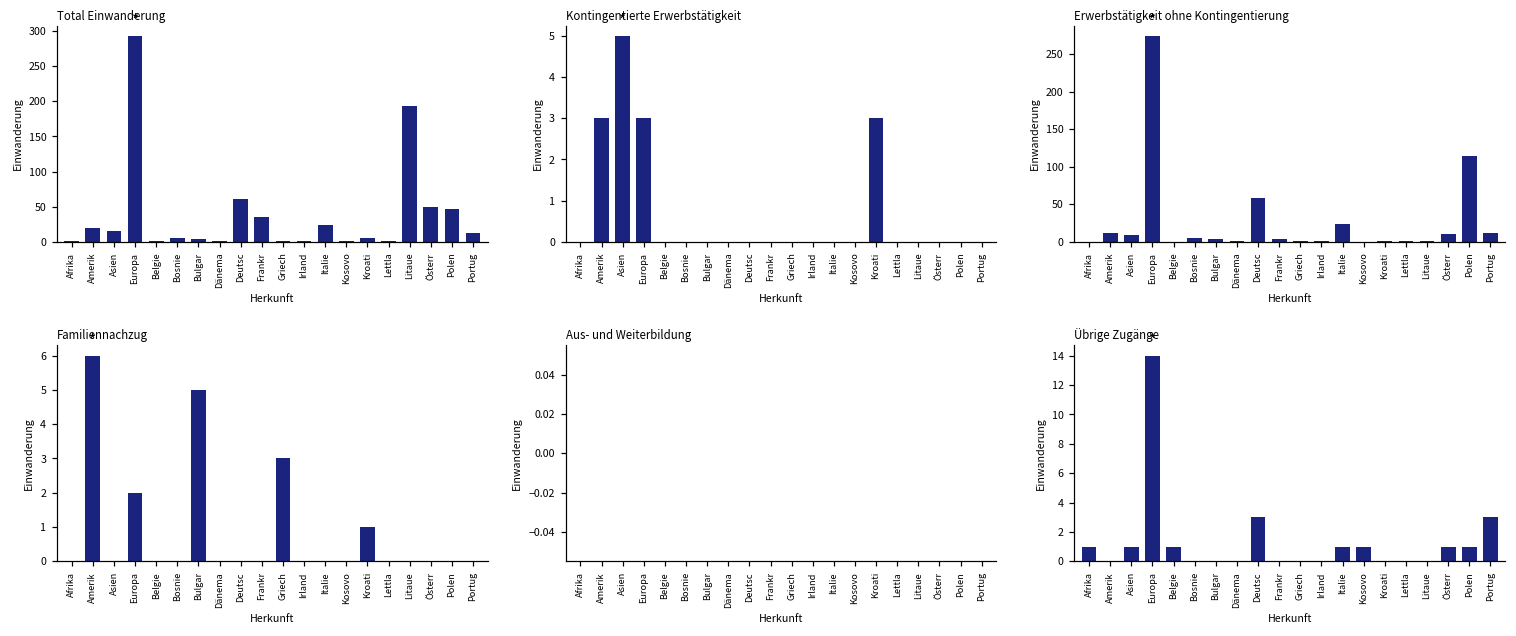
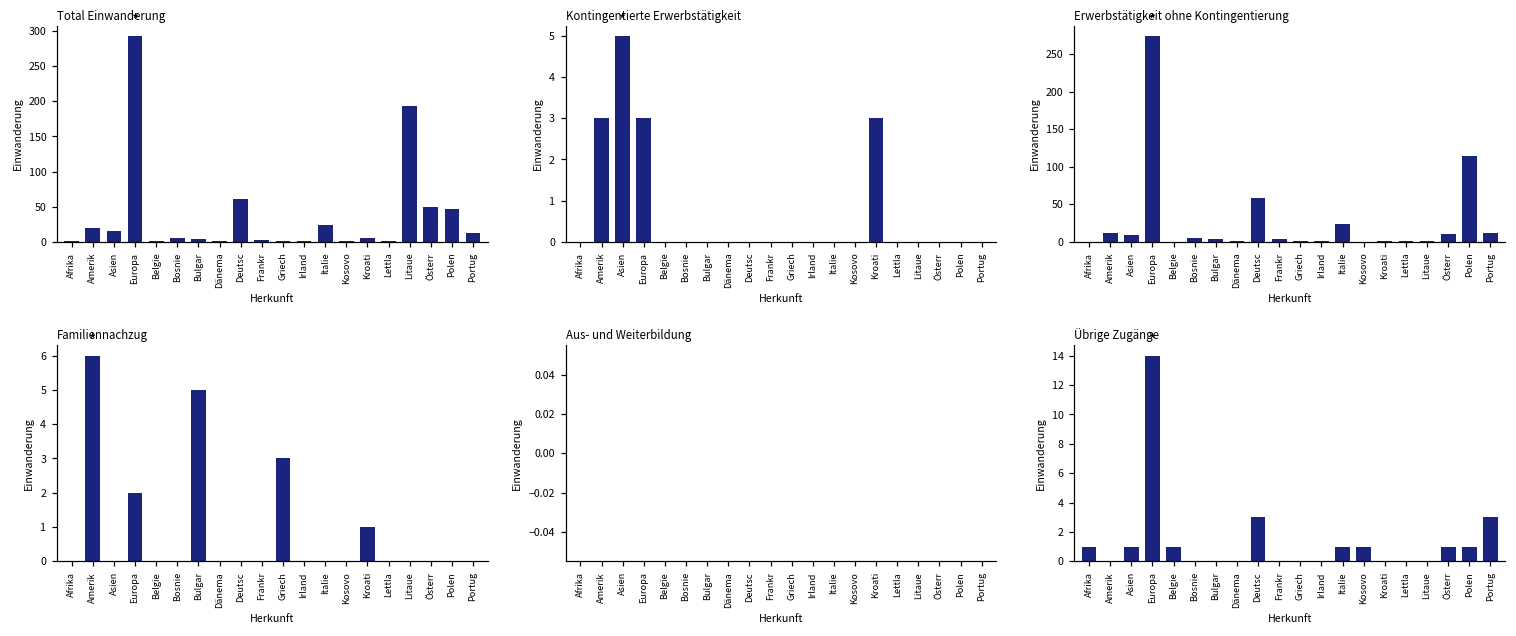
  {
    "Total Einwanderung": {
      "Amerik": 20,
      "Asien": 20,
      "Europa": 290,
      "Bosnie": 10,
      "Bulgar": 0,
      "Deutsc": 60,
-     "Frankr": 40,
+     "Frankr": 0,
      "Italie": 20,
      "Kroati": 10,
      "Litaue": 190,
      "Österr": 50,
      "Polen": 50,
      "Portug": 10
    },
    "Kontingentierte Erwerbstätigkeit": {
      "Afrika": 0.0,
      "Amerik": 3.0,
      "Asien": 5.0,
      "Europa": 3.0,
      "Belgie": 0.0,
      "Bosnie": 0.0,
      "Bulgar": 0.0,
      "Dänema": 0.0,
      "Deutsc": 0.0,
      "Frankr": 0.0,
      "Griech": 0.0,
      "Irland": 0.0,
      "Italie": 0.0,
      "Kosovo": 0.0,
      "Kroati": 3.0,
      "Lettla": 0.0,
      "Litaue": 0.0,
      "Österr": 0.0,
      "Polen": 0.0,
      "Portug": 0.0
    },
    "Erwerbstätigkeit ohne Kontingentierung": {
      "Afrika": 0,
      "Amerik": 10,
      "Asien": 10,
      "Europa": 270,
      "Belgie": 0,
      "Bosnie": 10,
      "Bulgar": 0,
      "Deutsc": 60,
      "Italie": 20,
      "Kosovo": 0,
      "Österr": 10,
      "Polen": 110,
      "Portug": 10
    },
    "Familiennachzug": {
      "Afrika": 0.0,
      "Amerik": 6.0,
      "Asien": 0.0,
      "Europa": 2.0,
      "Belgie": 0.0,
      "Bosnie": 0.0,
      "Bulgar": 5.0,
      "Dänema": 0.0,
      "Deutsc": 0.0,
      "Frankr": 0.0,
      "Griech": 3.0,
      "Irland": 0.0,
      "Italie": 0.0,
      "Kosovo": 0.0,
      "Kroati": 1.0,
      "Lettla": 0.0,
      "Litaue": 0.0,
      "Österr": 0.0,
      "Polen": 0.0,
      "Portug": 0.0
    },
    "Aus- und Weiterbildung": {
      "Afrika": 0.000,
      "Amerik": 0.000,
      "Asien": 0.000,
      "Europa": 0.000,
      "Belgie": 0.000,
      "Bosnie": 0.000,
      "Bulgar": 0.000,
      "Dänema": 0.000,
      "Deutsc": 0.000,
      "Frankr": 0.000,
      "Griech": 0.000,
      "Irland": 0.000,
      "Italie": 0.000,
      "Kosovo": 0.000,
      "Kroati": 0.000,
      "Lettla": 0.000,
      "Litaue": 0.000,
      "Österr": 0.000,
      "Polen": 0.000,
      "Portug": 0.000
    },
    "Übrige Zugänge": {
      "Afrika": 1.0,
      "Amerik": 0.0,
      "Asien": 1.0,
      "Europa": 14.0,
      "Belgie": 1.0,
      "Bosnie": 0.0,
      "Bulgar": 0.0,
      "Dänema": 0.0,
      "Deutsc": 3.0,
      "Frankr": 0.0,
      "Griech": 0.0,
      "Irland": 0.0,
      "Italie": 1.0,
      "Kosovo": 1.0,
      "Kroati": 0.0,
      "Lettla": 0.0,
      "Litaue": 0.0,
      "Österr": 1.0,
      "Polen": 1.0,
      "Portug": 3.0
    }
  }
